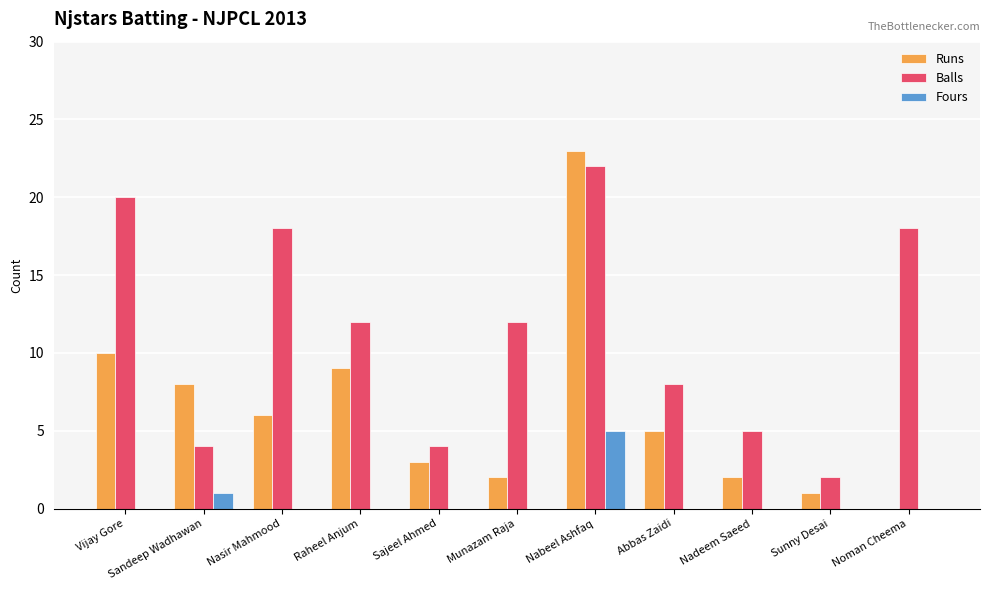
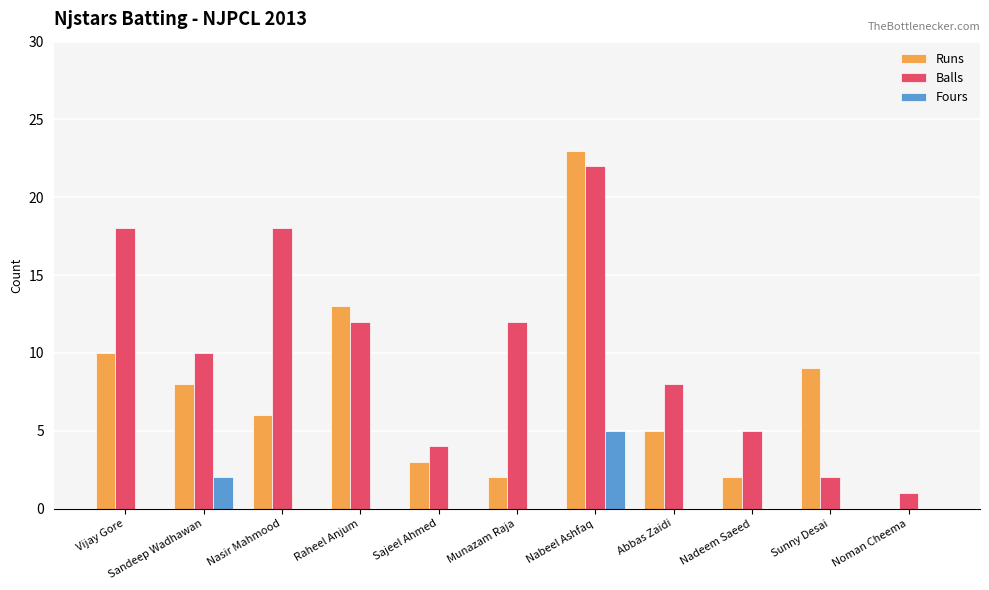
  {
    "Runs": {
      "Vijay Gore": 10,
      "Sandeep Wadhawan": 8,
      "Nasir Mahmood": 6,
-     "Raheel Anjum": 9,
+     "Raheel Anjum": 13,
      "Sajeel Ahmed": 3,
      "Munazam Raja": 2,
      "Nabeel Ashfaq": 23,
      "Abbas Zaidi": 5,
      "Nadeem Saeed": 2,
-     "Sunny Desai": 1,
+     "Sunny Desai": 9,
      "Noman Cheema": 0
    },
    "Balls": {
-     "Vijay Gore": 20,
-     "Sandeep Wadhawan": 4,
+     "Vijay Gore": 18,
+     "Sandeep Wadhawan": 10,
      "Nasir Mahmood": 18,
      "Raheel Anjum": 12,
      "Sajeel Ahmed": 4,
      "Munazam Raja": 12,
      "Nabeel Ashfaq": 22,
      "Abbas Zaidi": 8,
      "Nadeem Saeed": 5,
      "Sunny Desai": 2,
-     "Noman Cheema": 18
+     "Noman Cheema": 1
    },
    "Fours": {
      "Vijay Gore": 0,
-     "Sandeep Wadhawan": 1,
+     "Sandeep Wadhawan": 2,
      "Nasir Mahmood": 0,
      "Raheel Anjum": 0,
      "Sajeel Ahmed": 0,
      "Munazam Raja": 0,
      "Nabeel Ashfaq": 5,
      "Abbas Zaidi": 0,
      "Nadeem Saeed": 0,
      "Sunny Desai": 0,
      "Noman Cheema": 0
    }
  }
